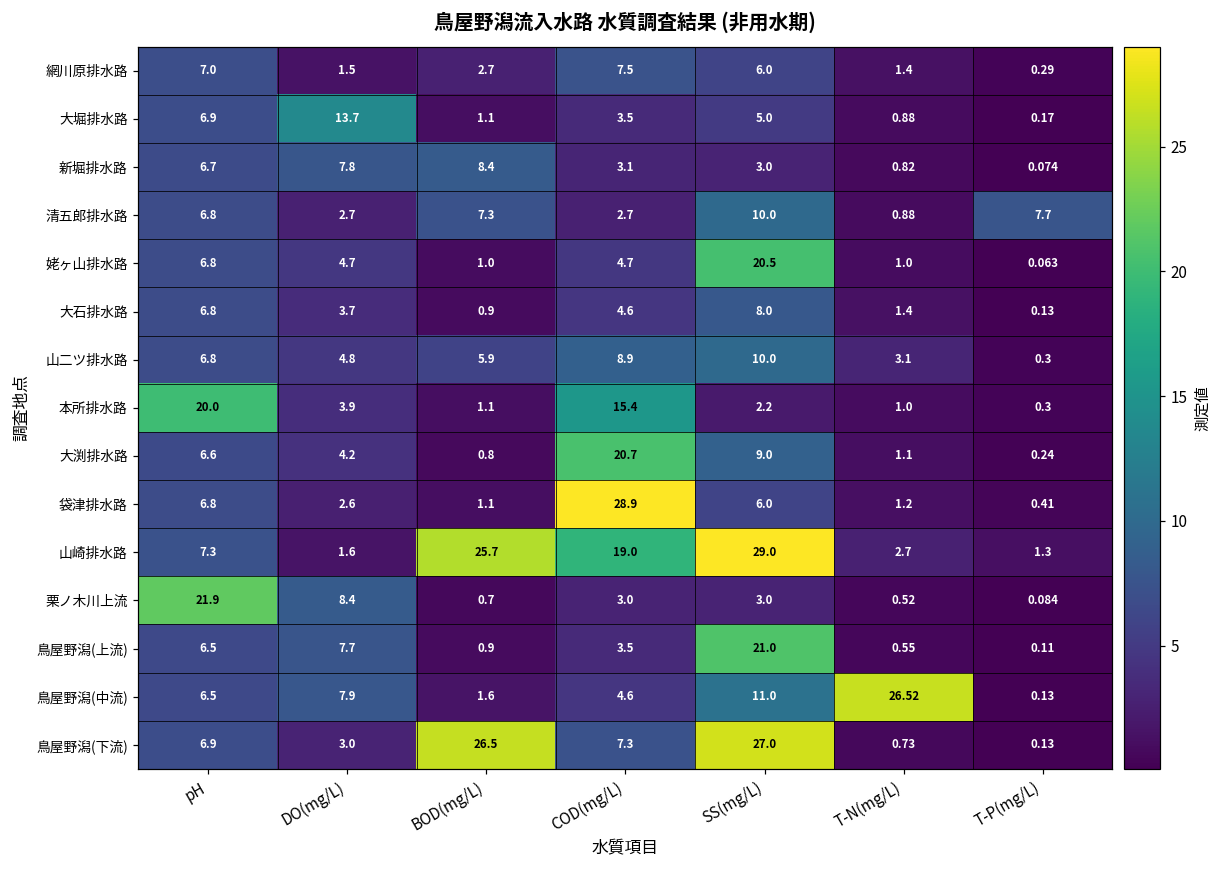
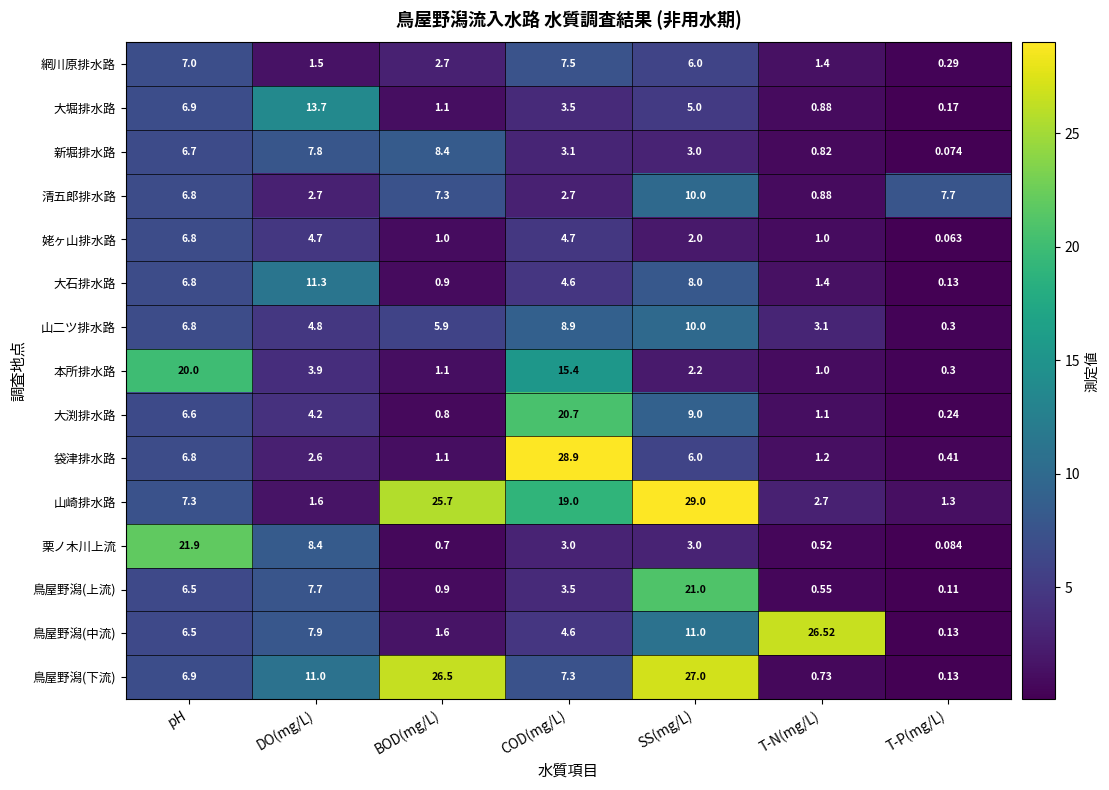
  {
    "網川原排水路": {
      "pH": 7.0,
      "DO(mg/L)": 1.5,
      "BOD(mg/L)": 2.7,
      "COD(mg/L)": 7.5,
      "SS(mg/L)": 6.0,
      "T-N(mg/L)": 1.4,
      "T-P(mg/L)": 0.29
    },
    "大堀排水路": {
      "pH": 6.9,
      "DO(mg/L)": 13.7,
      "BOD(mg/L)": 1.1,
      "COD(mg/L)": 3.5,
      "SS(mg/L)": 5.0,
      "T-N(mg/L)": 0.88,
      "T-P(mg/L)": 0.17
    },
    "新堀排水路": {
      "pH": 6.7,
      "DO(mg/L)": 7.8,
      "BOD(mg/L)": 8.4,
      "COD(mg/L)": 3.1,
      "SS(mg/L)": 3.0,
      "T-N(mg/L)": 0.82,
      "T-P(mg/L)": 0.074
    },
    "清五郎排水路": {
      "pH": 6.8,
      "DO(mg/L)": 2.7,
      "BOD(mg/L)": 7.3,
      "COD(mg/L)": 2.7,
      "SS(mg/L)": 10.0,
      "T-N(mg/L)": 0.88,
      "T-P(mg/L)": 7.7
    },
    "姥ヶ山排水路": {
      "pH": 6.8,
      "DO(mg/L)": 4.7,
      "BOD(mg/L)": 1.0,
      "COD(mg/L)": 4.7,
-     "SS(mg/L)": 20.5,
+     "SS(mg/L)": 2.0,
      "T-N(mg/L)": 1.0,
      "T-P(mg/L)": 0.063
    },
    "大石排水路": {
      "pH": 6.8,
-     "DO(mg/L)": 3.7,
+     "DO(mg/L)": 11.3,
      "BOD(mg/L)": 0.9,
      "COD(mg/L)": 4.6,
      "SS(mg/L)": 8.0,
      "T-N(mg/L)": 1.4,
      "T-P(mg/L)": 0.13
    },
    "山二ツ排水路": {
      "pH": 6.8,
      "DO(mg/L)": 4.8,
      "BOD(mg/L)": 5.9,
      "COD(mg/L)": 8.9,
      "SS(mg/L)": 10.0,
      "T-N(mg/L)": 3.1,
      "T-P(mg/L)": 0.3
    },
    "本所排水路": {
      "pH": 20.0,
      "DO(mg/L)": 3.9,
      "BOD(mg/L)": 1.1,
      "COD(mg/L)": 15.4,
      "SS(mg/L)": 2.2,
      "T-N(mg/L)": 1.0,
      "T-P(mg/L)": 0.3
    },
    "大渕排水路": {
      "pH": 6.6,
      "DO(mg/L)": 4.2,
      "BOD(mg/L)": 0.8,
      "COD(mg/L)": 20.7,
      "SS(mg/L)": 9.0,
      "T-N(mg/L)": 1.1,
      "T-P(mg/L)": 0.24
    },
    "袋津排水路": {
      "pH": 6.8,
      "DO(mg/L)": 2.6,
      "BOD(mg/L)": 1.1,
      "COD(mg/L)": 28.9,
      "SS(mg/L)": 6.0,
      "T-N(mg/L)": 1.2,
      "T-P(mg/L)": 0.41
    },
    "山崎排水路": {
      "pH": 7.3,
      "DO(mg/L)": 1.6,
      "BOD(mg/L)": 25.7,
      "COD(mg/L)": 19.0,
      "SS(mg/L)": 29.0,
      "T-N(mg/L)": 2.7,
      "T-P(mg/L)": 1.3
    },
    "栗ノ木川上流": {
      "pH": 21.9,
      "DO(mg/L)": 8.4,
      "BOD(mg/L)": 0.7,
      "COD(mg/L)": 3.0,
      "SS(mg/L)": 3.0,
      "T-N(mg/L)": 0.52,
      "T-P(mg/L)": 0.084
    },
    "鳥屋野潟(上流)": {
      "pH": 6.5,
      "DO(mg/L)": 7.7,
      "BOD(mg/L)": 0.9,
      "COD(mg/L)": 3.5,
      "SS(mg/L)": 21.0,
      "T-N(mg/L)": 0.55,
      "T-P(mg/L)": 0.11
    },
    "鳥屋野潟(中流)": {
      "pH": 6.5,
      "DO(mg/L)": 7.9,
      "BOD(mg/L)": 1.6,
      "COD(mg/L)": 4.6,
      "SS(mg/L)": 11.0,
      "T-N(mg/L)": 26.52,
      "T-P(mg/L)": 0.13
    },
    "鳥屋野潟(下流)": {
      "pH": 6.9,
-     "DO(mg/L)": 3.0,
+     "DO(mg/L)": 11.0,
      "BOD(mg/L)": 26.5,
      "COD(mg/L)": 7.3,
      "SS(mg/L)": 27.0,
      "T-N(mg/L)": 0.73,
      "T-P(mg/L)": 0.13
    }
  }
